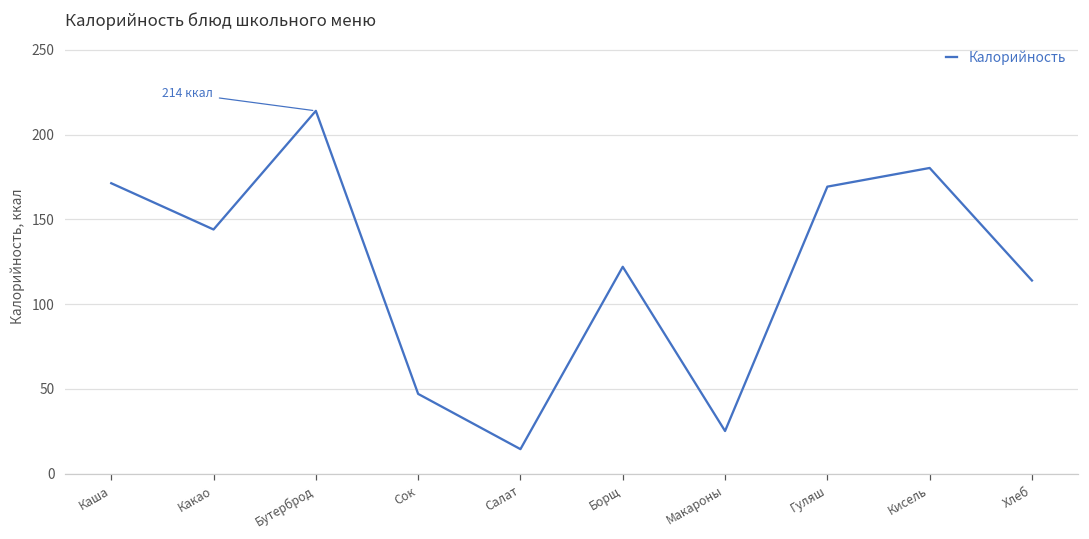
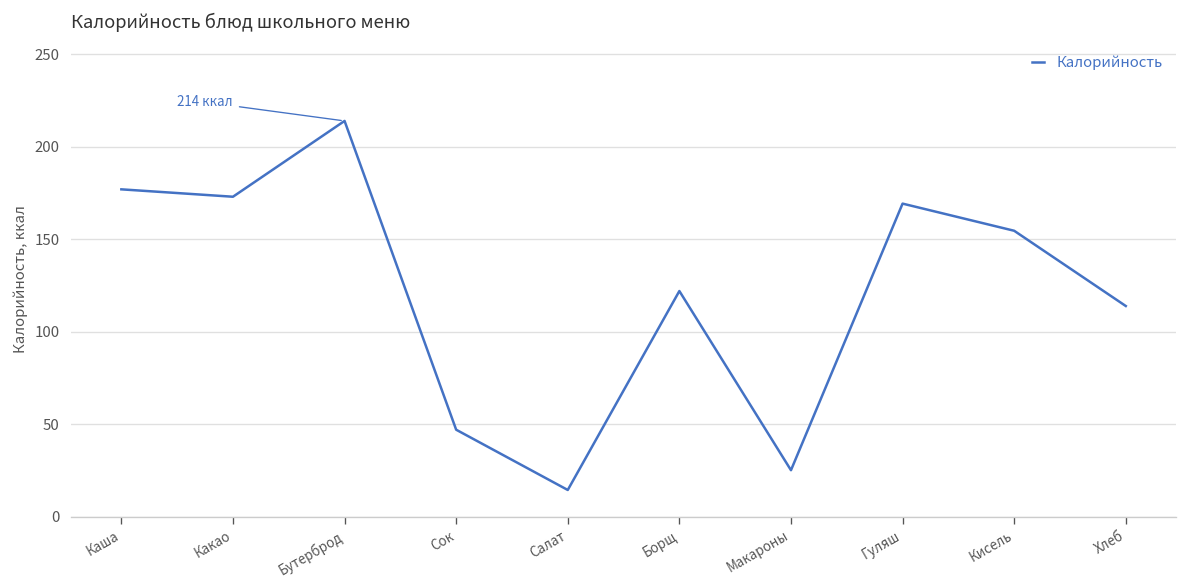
  {
-   "Каша": 171,
-   "Какао": 144,
+   "Каша": 177,
+   "Какао": 173,
    "Сок": 47,
    "Салат": 14,
    "Борщ": 122,
    "Макароны": 25,
    "Гуляш": 169,
-   "Кисель": 180,
+   "Кисель": 155,
    "Хлеб": 114
  }
